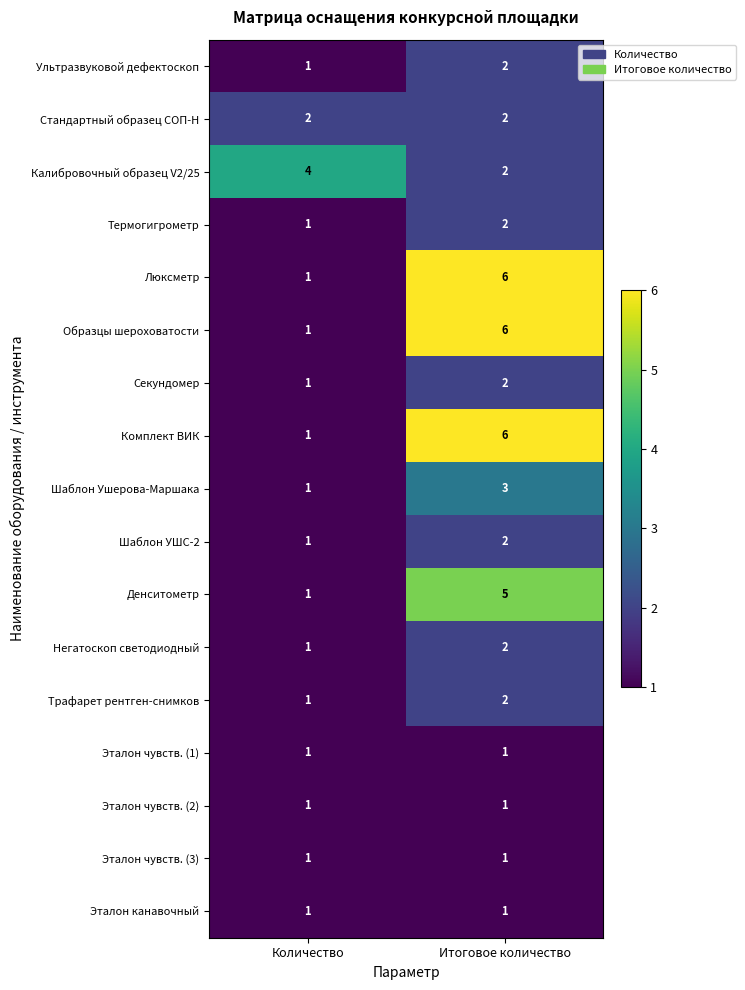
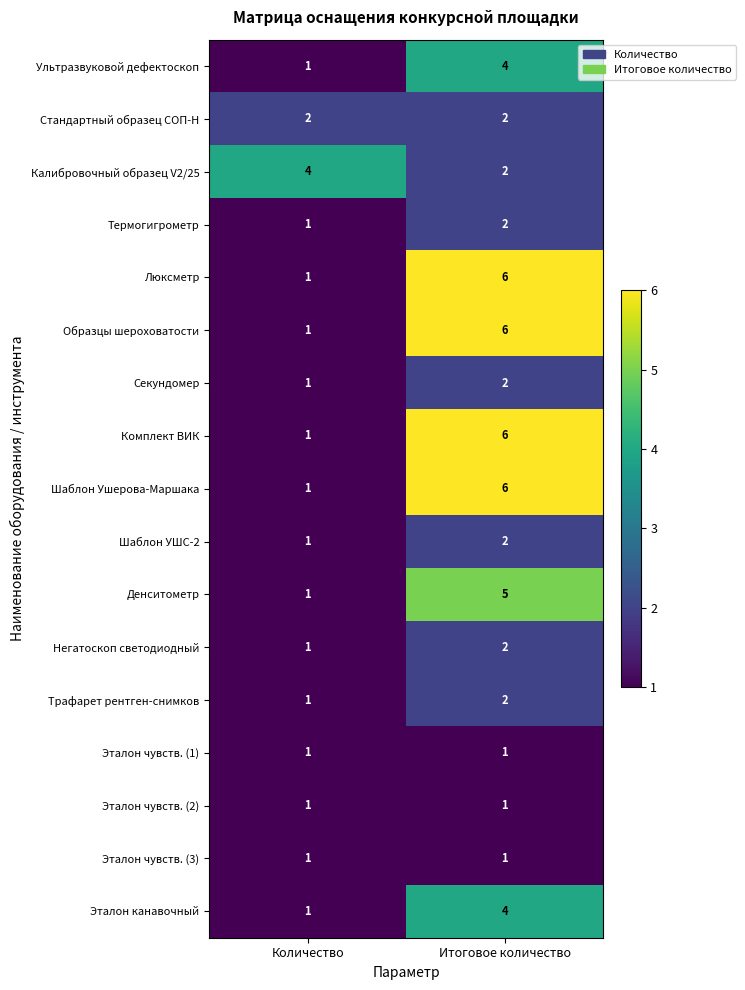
  {
    "Ультразвуковой дефектоскоп": {
      "Количество": 1,
-     "Итоговое количество": 2
+     "Итоговое количество": 4
    },
    "Стандартный образец СОП-Н": {
      "Количество": 2,
      "Итоговое количество": 2
    },
    "Калибровочный образец V2/25": {
      "Количество": 4,
      "Итоговое количество": 2
    },
    "Термогигрометр": {
      "Количество": 1,
      "Итоговое количество": 2
    },
    "Люксметр": {
      "Количество": 1,
      "Итоговое количество": 6
    },
    "Образцы шероховатости": {
      "Количество": 1,
      "Итоговое количество": 6
    },
    "Секундомер": {
      "Количество": 1,
      "Итоговое количество": 2
    },
    "Комплект ВИК": {
      "Количество": 1,
      "Итоговое количество": 6
    },
    "Шаблон Ушерова-Маршака": {
      "Количество": 1,
-     "Итоговое количество": 3
+     "Итоговое количество": 6
    },
    "Шаблон УШС-2": {
      "Количество": 1,
      "Итоговое количество": 2
    },
    "Денситометр": {
      "Количество": 1,
      "Итоговое количество": 5
    },
    "Негатоскоп светодиодный": {
      "Количество": 1,
      "Итоговое количество": 2
    },
    "Трафарет рентген-снимков": {
      "Количество": 1,
      "Итоговое количество": 2
    },
    "Эталон чувств. (1)": {
      "Количество": 1,
      "Итоговое количество": 1
    },
    "Эталон чувств. (2)": {
      "Количество": 1,
      "Итоговое количество": 1
    },
    "Эталон чувств. (3)": {
      "Количество": 1,
      "Итоговое количество": 1
    },
    "Эталон канавочный": {
      "Количество": 1,
-     "Итоговое количество": 1
+     "Итоговое количество": 4
    }
  }
